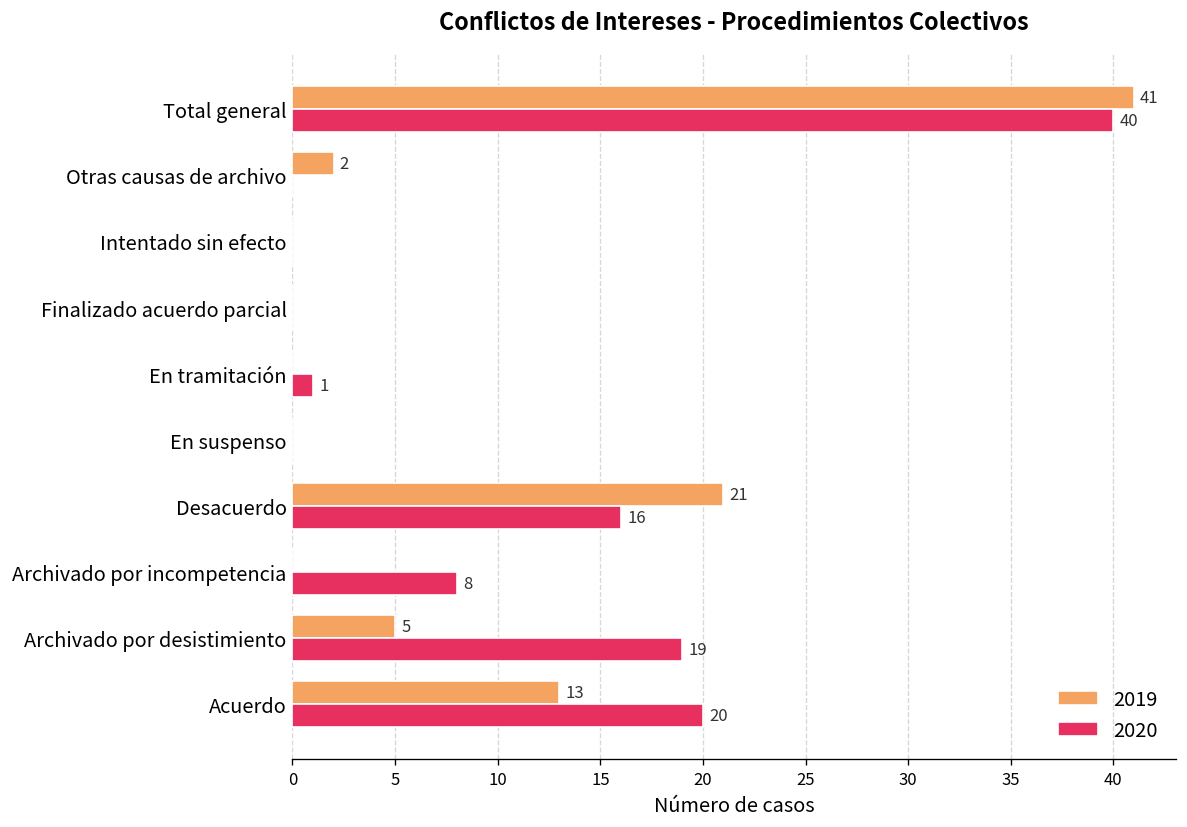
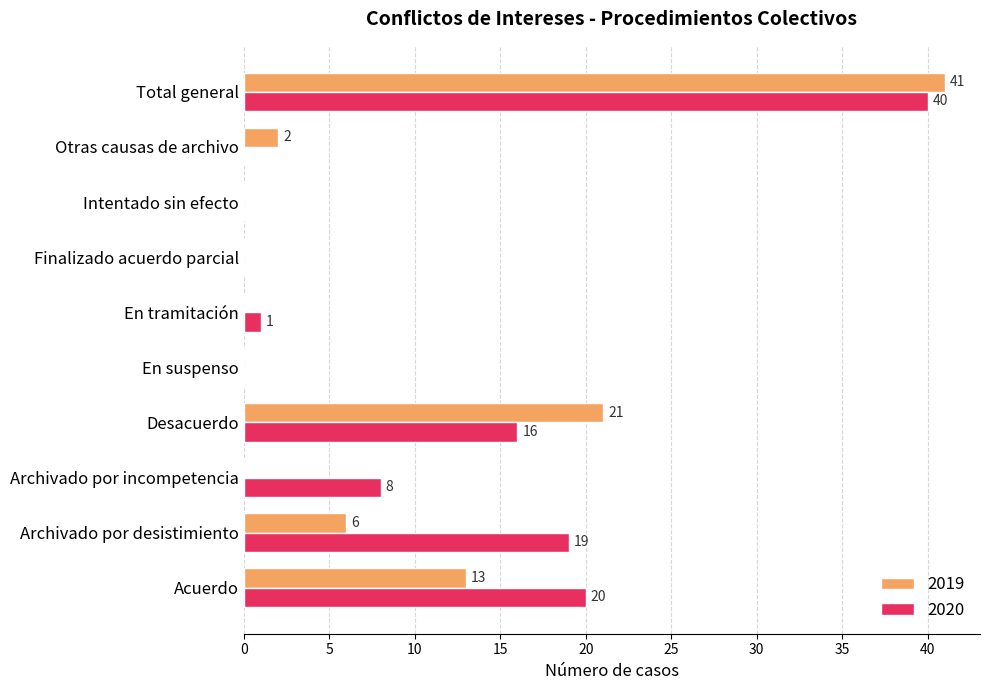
  {
    "2019": {
      "Total general": 41,
      "Otras causas de archivo": 2,
      "Desacuerdo": 21,
-     "Archivado por desistimiento": 5,
+     "Archivado por desistimiento": 6,
      "Acuerdo": 13
    },
    "2020": {
      "Total general": 40,
      "En tramitación": 1,
      "Desacuerdo": 16,
      "Archivado por incompetencia": 8,
      "Archivado por desistimiento": 19,
      "Acuerdo": 20
    }
  }
